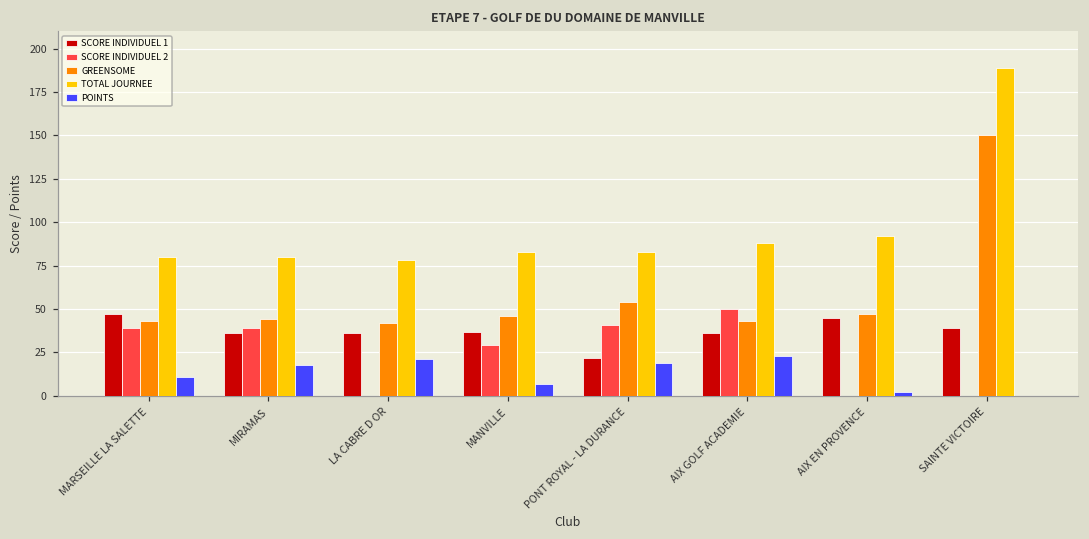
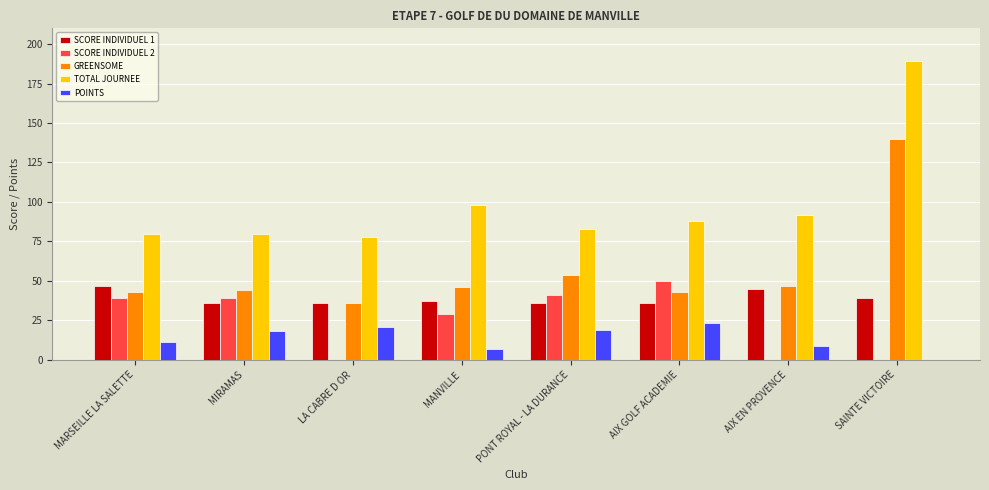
  {
    "SCORE INDIVIDUEL 1": {
      "MARSEILLE LA SALETTE": 47,
      "MIRAMAS": 36,
      "LA CABRE D OR": 36,
      "MANVILLE": 37,
-     "PONT ROYAL - LA DURANCE": 22,
+     "PONT ROYAL - LA DURANCE": 36,
      "AIX GOLF ACADEMIE": 36,
      "AIX EN PROVENCE": 45,
      "SAINTE VICTOIRE": 39
    },
    "SCORE INDIVIDUEL 2": {
      "MARSEILLE LA SALETTE": 39,
      "MIRAMAS": 39,
      "LA CABRE D OR": 0,
      "MANVILLE": 29,
      "PONT ROYAL - LA DURANCE": 41,
      "AIX GOLF ACADEMIE": 50,
      "AIX EN PROVENCE": 0,
      "SAINTE VICTOIRE": 0
    },
    "GREENSOME": {
      "MARSEILLE LA SALETTE": 43,
      "MIRAMAS": 44,
-     "LA CABRE D OR": 42,
+     "LA CABRE D OR": 36,
      "MANVILLE": 46,
      "PONT ROYAL - LA DURANCE": 54,
      "AIX GOLF ACADEMIE": 43,
      "AIX EN PROVENCE": 47,
-     "SAINTE VICTOIRE": 150
+     "SAINTE VICTOIRE": 140
    },
    "TOTAL JOURNEE": {
      "MARSEILLE LA SALETTE": 80,
      "MIRAMAS": 80,
      "LA CABRE D OR": 78,
-     "MANVILLE": 83,
+     "MANVILLE": 98,
      "PONT ROYAL - LA DURANCE": 83,
      "AIX GOLF ACADEMIE": 88,
      "AIX EN PROVENCE": 92,
      "SAINTE VICTOIRE": 189
    },
    "POINTS": {
      "MARSEILLE LA SALETTE": 11,
      "MIRAMAS": 18,
      "LA CABRE D OR": 21,
      "MANVILLE": 7,
      "PONT ROYAL - LA DURANCE": 19,
      "AIX GOLF ACADEMIE": 23,
-     "AIX EN PROVENCE": 2,
+     "AIX EN PROVENCE": 9,
      "SAINTE VICTOIRE": 0
    }
  }
